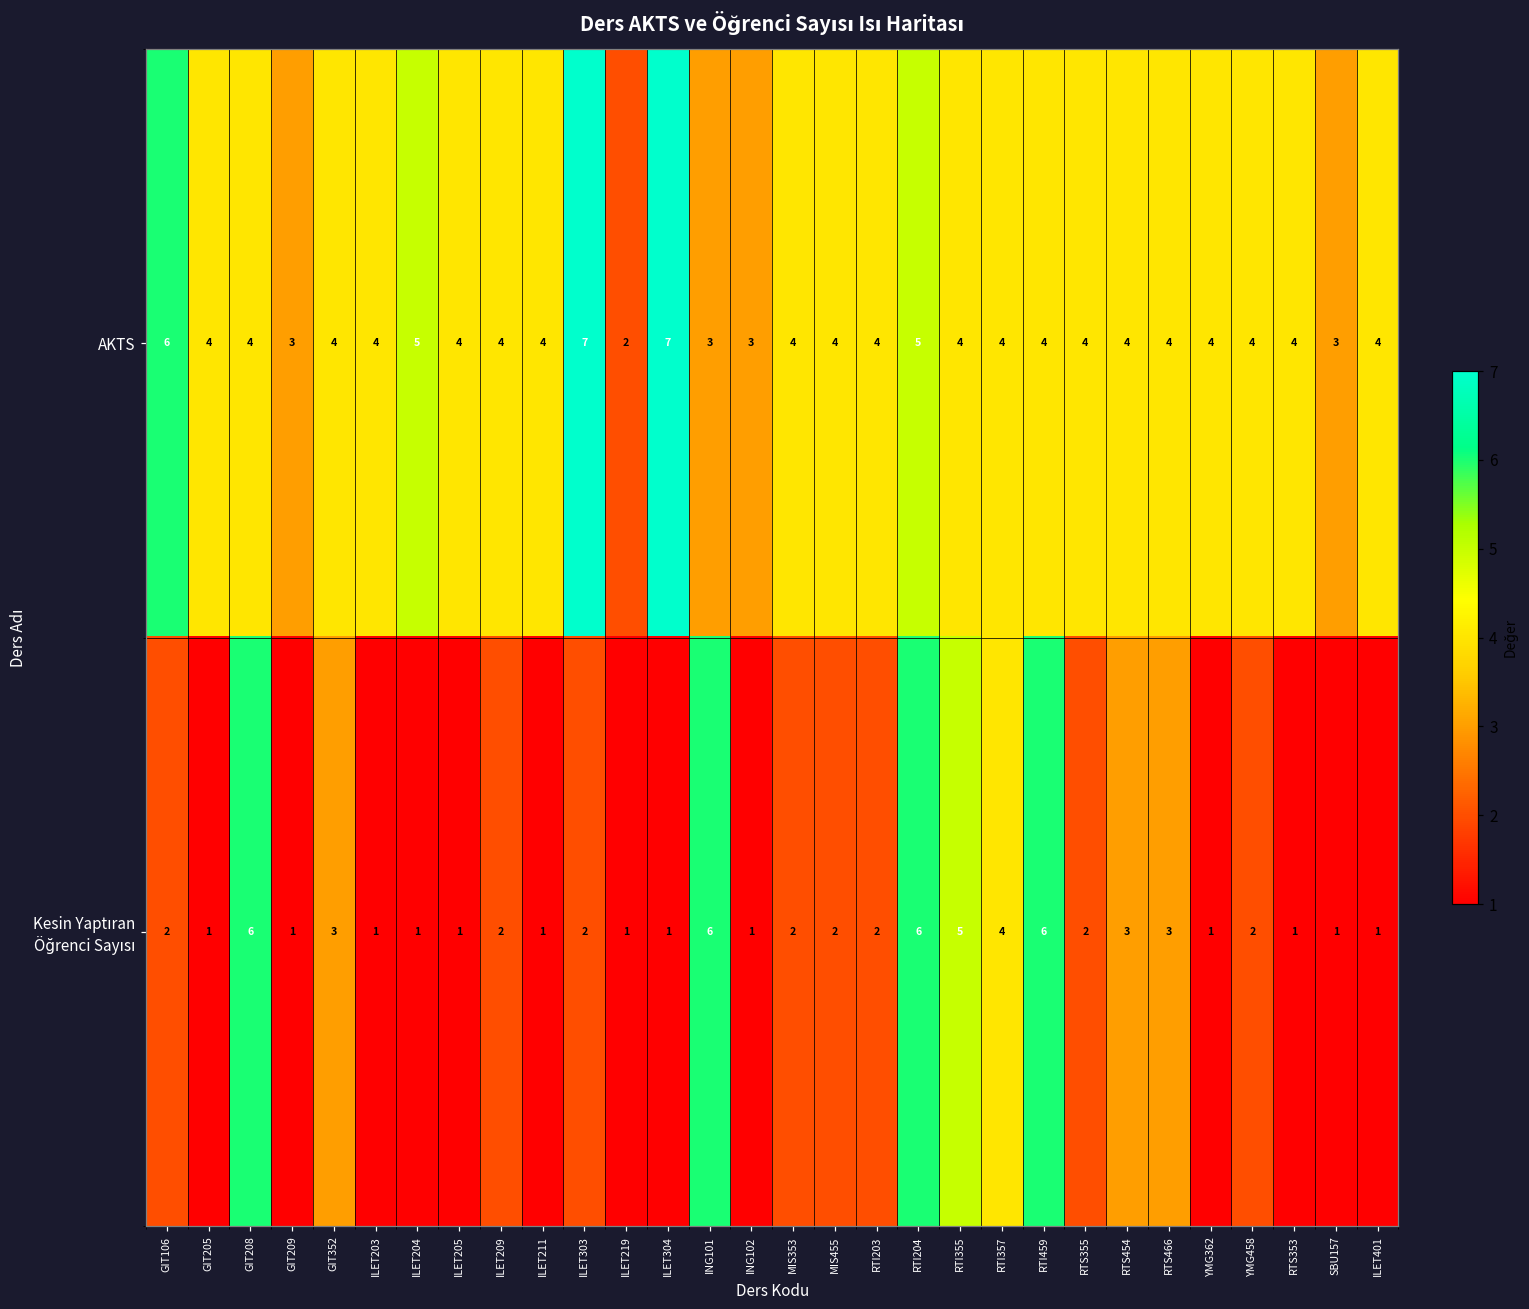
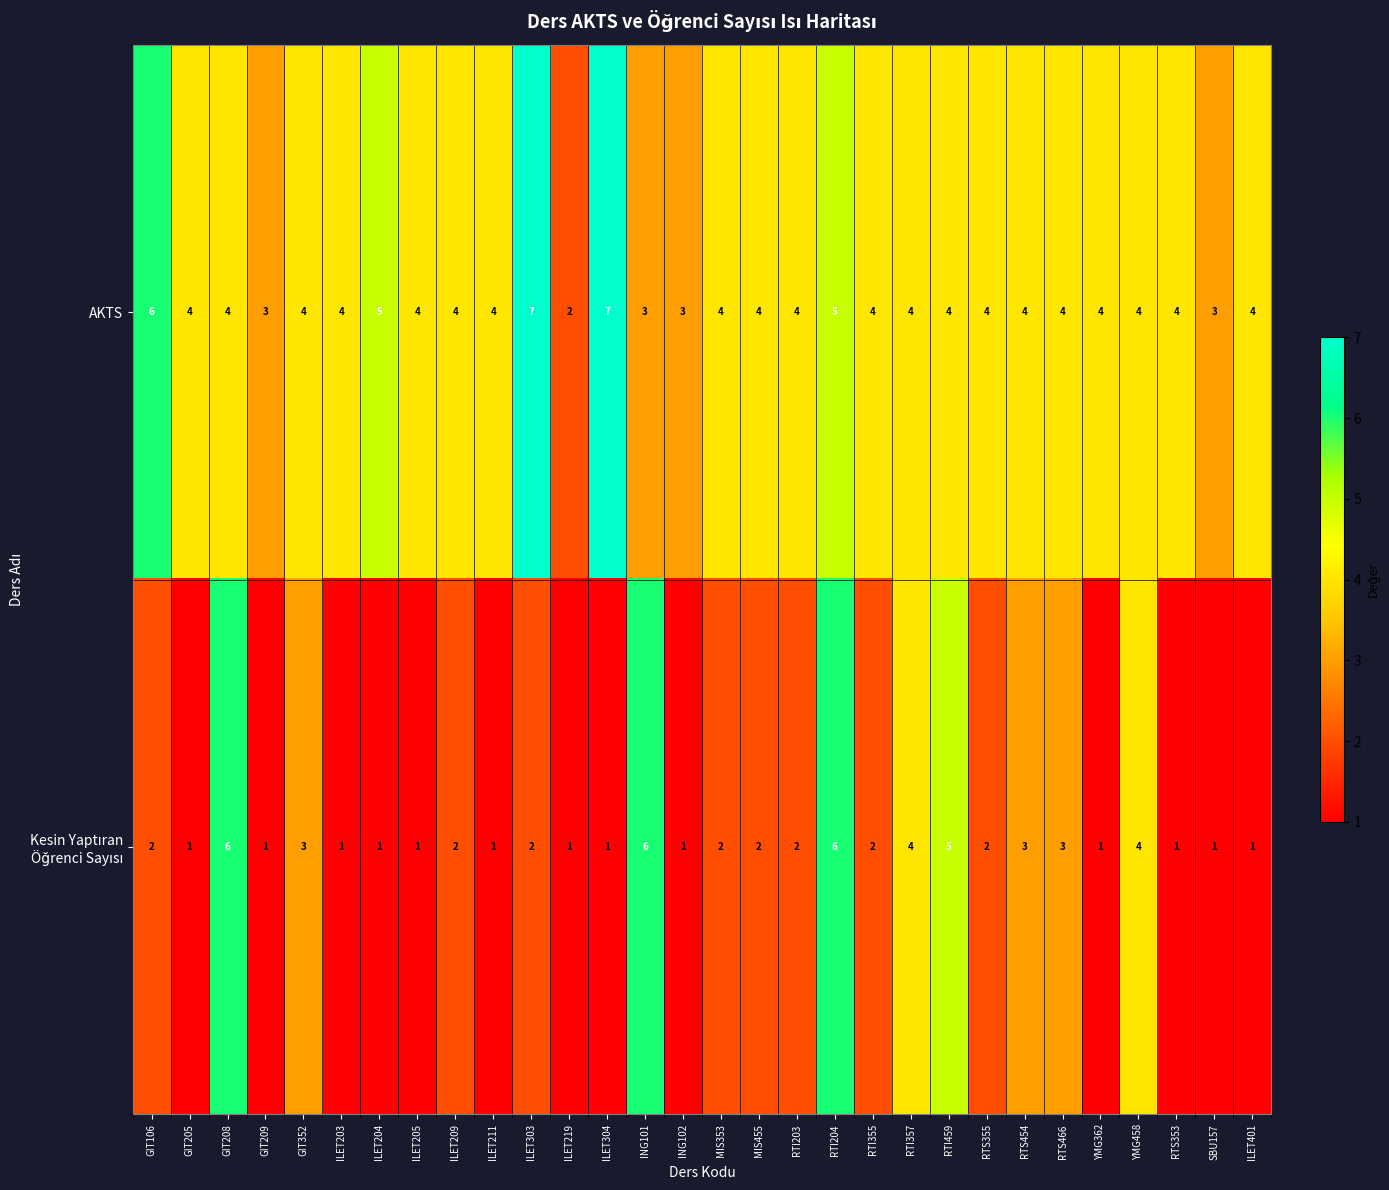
  {
    "AKTS": {
      "GIT106": 6,
      "GIT205": 4,
      "GIT208": 4,
      "GIT209": 3,
      "GIT352": 4,
      "ILET203": 4,
      "ILET204": 5,
      "ILET205": 4,
      "ILET209": 4,
      "ILET211": 4,
      "ILET303": 7,
      "ILET219": 2,
      "ILET304": 7,
      "ING101": 3,
      "ING102": 3,
      "MIS353": 4,
      "MIS455": 4,
      "RTI203": 4,
      "RTI204": 5,
      "RTI355": 4,
      "RTI357": 4,
      "RTI459": 4,
      "RTS355": 4,
      "RTS454": 4,
      "RTS466": 4,
      "YMG362": 4,
      "YMG458": 4,
      "RTS353": 4,
      "SBU157": 3,
      "ILET401": 4
    },
    "Kesin Yaptıran Öğrenci Sayısı": {
      "GIT106": 2,
      "GIT205": 1,
      "GIT208": 6,
      "GIT209": 1,
      "GIT352": 3,
      "ILET203": 1,
      "ILET204": 1,
      "ILET205": 1,
      "ILET209": 2,
      "ILET211": 1,
      "ILET303": 2,
      "ILET219": 1,
      "ILET304": 1,
      "ING101": 6,
      "ING102": 1,
      "MIS353": 2,
      "MIS455": 2,
      "RTI203": 2,
      "RTI204": 6,
-     "RTI355": 5,
+     "RTI355": 2,
      "RTI357": 4,
-     "RTI459": 6,
+     "RTI459": 5,
      "RTS355": 2,
      "RTS454": 3,
      "RTS466": 3,
      "YMG362": 1,
-     "YMG458": 2,
+     "YMG458": 4,
      "RTS353": 1,
      "SBU157": 1,
      "ILET401": 1
    }
  }
